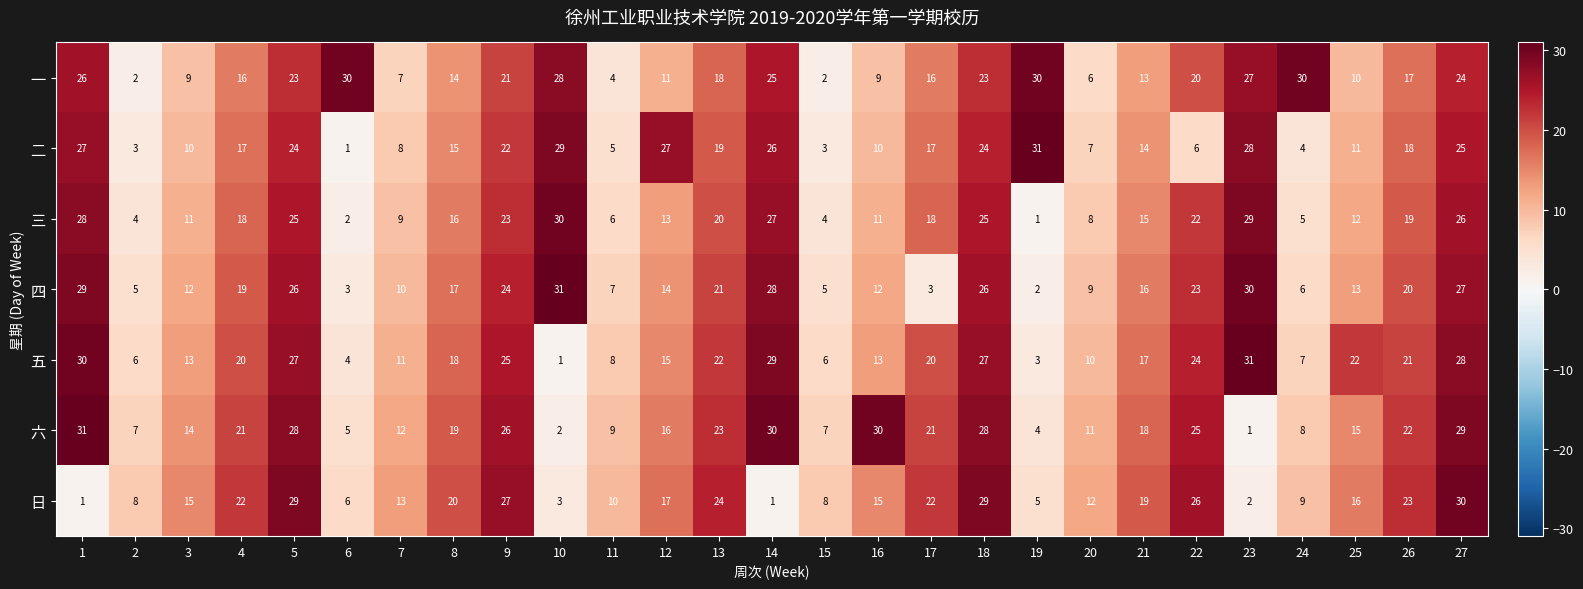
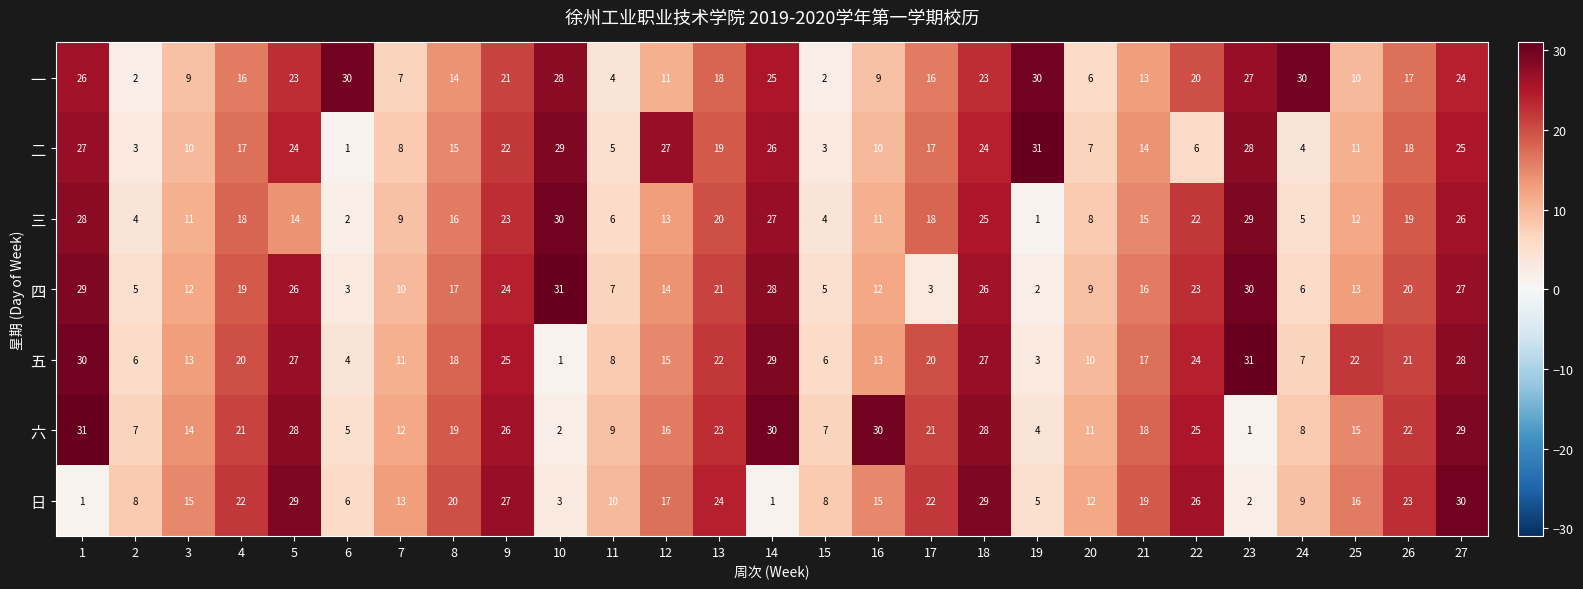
  {
    "一": {
      "1": 26,
      "2": 2,
      "3": 9,
      "4": 16,
      "5": 23,
      "6": 30,
      "7": 7,
      "8": 14,
      "9": 21,
      "10": 28,
      "11": 4,
      "12": 11,
      "13": 18,
      "14": 25,
      "15": 2,
      "16": 9,
      "17": 16,
      "18": 23,
      "19": 30,
      "20": 6,
      "21": 13,
      "22": 20,
      "23": 27,
      "24": 30,
      "25": 10,
      "26": 17,
      "27": 24
    },
    "二": {
      "1": 27,
      "2": 3,
      "3": 10,
      "4": 17,
      "5": 24,
      "6": 1,
      "7": 8,
      "8": 15,
      "9": 22,
      "10": 29,
      "11": 5,
      "12": 27,
      "13": 19,
      "14": 26,
      "15": 3,
      "16": 10,
      "17": 17,
      "18": 24,
      "19": 31,
      "20": 7,
      "21": 14,
      "22": 6,
      "23": 28,
      "24": 4,
      "25": 11,
      "26": 18,
      "27": 25
    },
    "三": {
      "1": 28,
      "2": 4,
      "3": 11,
      "4": 18,
-     "5": 25,
+     "5": 14,
      "6": 2,
      "7": 9,
      "8": 16,
      "9": 23,
      "10": 30,
      "11": 6,
      "12": 13,
      "13": 20,
      "14": 27,
      "15": 4,
      "16": 11,
      "17": 18,
      "18": 25,
      "19": 1,
      "20": 8,
      "21": 15,
      "22": 22,
      "23": 29,
      "24": 5,
      "25": 12,
      "26": 19,
      "27": 26
    },
    "四": {
      "1": 29,
      "2": 5,
      "3": 12,
      "4": 19,
      "5": 26,
      "6": 3,
      "7": 10,
      "8": 17,
      "9": 24,
      "10": 31,
      "11": 7,
      "12": 14,
      "13": 21,
      "14": 28,
      "15": 5,
      "16": 12,
      "17": 3,
      "18": 26,
      "19": 2,
      "20": 9,
      "21": 16,
      "22": 23,
      "23": 30,
      "24": 6,
      "25": 13,
      "26": 20,
      "27": 27
    },
    "五": {
      "1": 30,
      "2": 6,
      "3": 13,
      "4": 20,
      "5": 27,
      "6": 4,
      "7": 11,
      "8": 18,
      "9": 25,
      "10": 1,
      "11": 8,
      "12": 15,
      "13": 22,
      "14": 29,
      "15": 6,
      "16": 13,
      "17": 20,
      "18": 27,
      "19": 3,
      "20": 10,
      "21": 17,
      "22": 24,
      "23": 31,
      "24": 7,
      "25": 22,
      "26": 21,
      "27": 28
    },
    "六": {
      "1": 31,
      "2": 7,
      "3": 14,
      "4": 21,
      "5": 28,
      "6": 5,
      "7": 12,
      "8": 19,
      "9": 26,
      "10": 2,
      "11": 9,
      "12": 16,
      "13": 23,
      "14": 30,
      "15": 7,
      "16": 30,
      "17": 21,
      "18": 28,
      "19": 4,
      "20": 11,
      "21": 18,
      "22": 25,
      "23": 1,
      "24": 8,
      "25": 15,
      "26": 22,
      "27": 29
    },
    "日": {
      "1": 1,
      "2": 8,
      "3": 15,
      "4": 22,
      "5": 29,
      "6": 6,
      "7": 13,
      "8": 20,
      "9": 27,
      "10": 3,
      "11": 10,
      "12": 17,
      "13": 24,
      "14": 1,
      "15": 8,
      "16": 15,
      "17": 22,
      "18": 29,
      "19": 5,
      "20": 12,
      "21": 19,
      "22": 26,
      "23": 2,
      "24": 9,
      "25": 16,
      "26": 23,
      "27": 30
    }
  }
